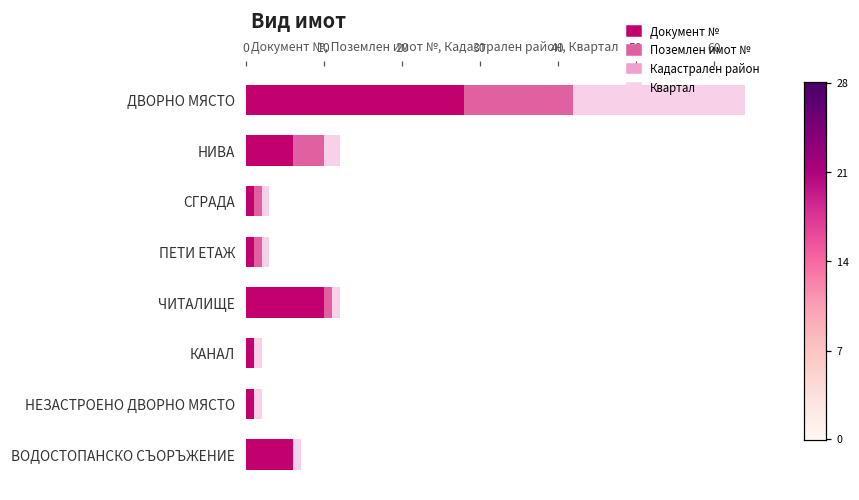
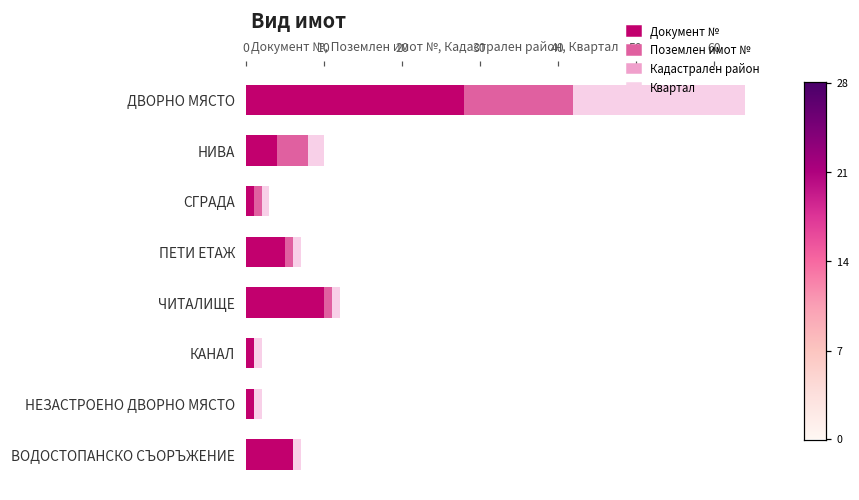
  {
    "Документ №": {
      "ДВОРНО МЯСТО": 28,
-     "НИВА": 6,
+     "НИВА": 4,
      "СГРАДА": 1,
-     "ПЕТИ ЕТАЖ": 1,
+     "ПЕТИ ЕТАЖ": 5,
      "ЧИТАЛИЩЕ": 10,
      "КАНАЛ": 1,
      "НЕЗАСТРОЕНО ДВОРНО МЯСТО": 1,
      "ВОДОСТОПАНСКО СЪОРЪЖЕНИЕ": 6
    }
  }
